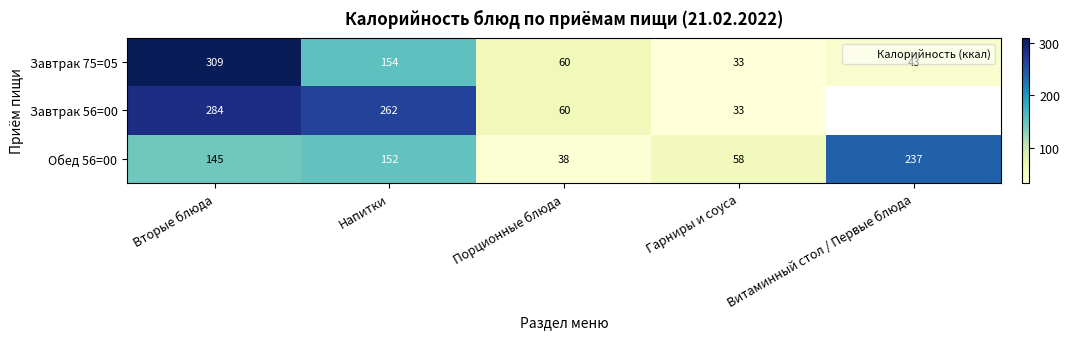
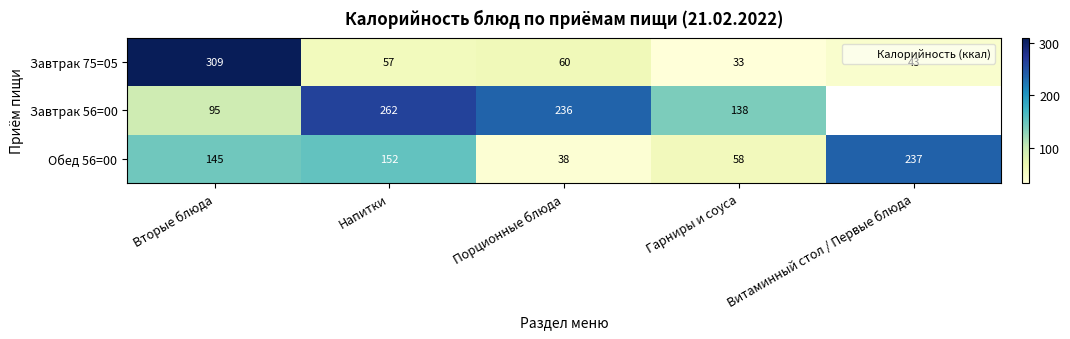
  {
    "Завтрак 75=05": {
      "Вторые блюда": 309,
-     "Напитки": 154,
+     "Напитки": 57,
      "Порционные блюда": 60,
      "Гарниры и соуса": 33
    },
    "Завтрак 56=00": {
-     "Вторые блюда": 284,
+     "Вторые блюда": 95,
      "Напитки": 262,
-     "Порционные блюда": 60,
-     "Гарниры и соуса": 33
+     "Порционные блюда": 236,
+     "Гарниры и соуса": 138
    },
    "Обед 56=00": {
      "Вторые блюда": 145,
      "Напитки": 152,
      "Порционные блюда": 38,
      "Гарниры и соуса": 58,
      "Витаминный стол / Первые блюда": 237
    }
  }
